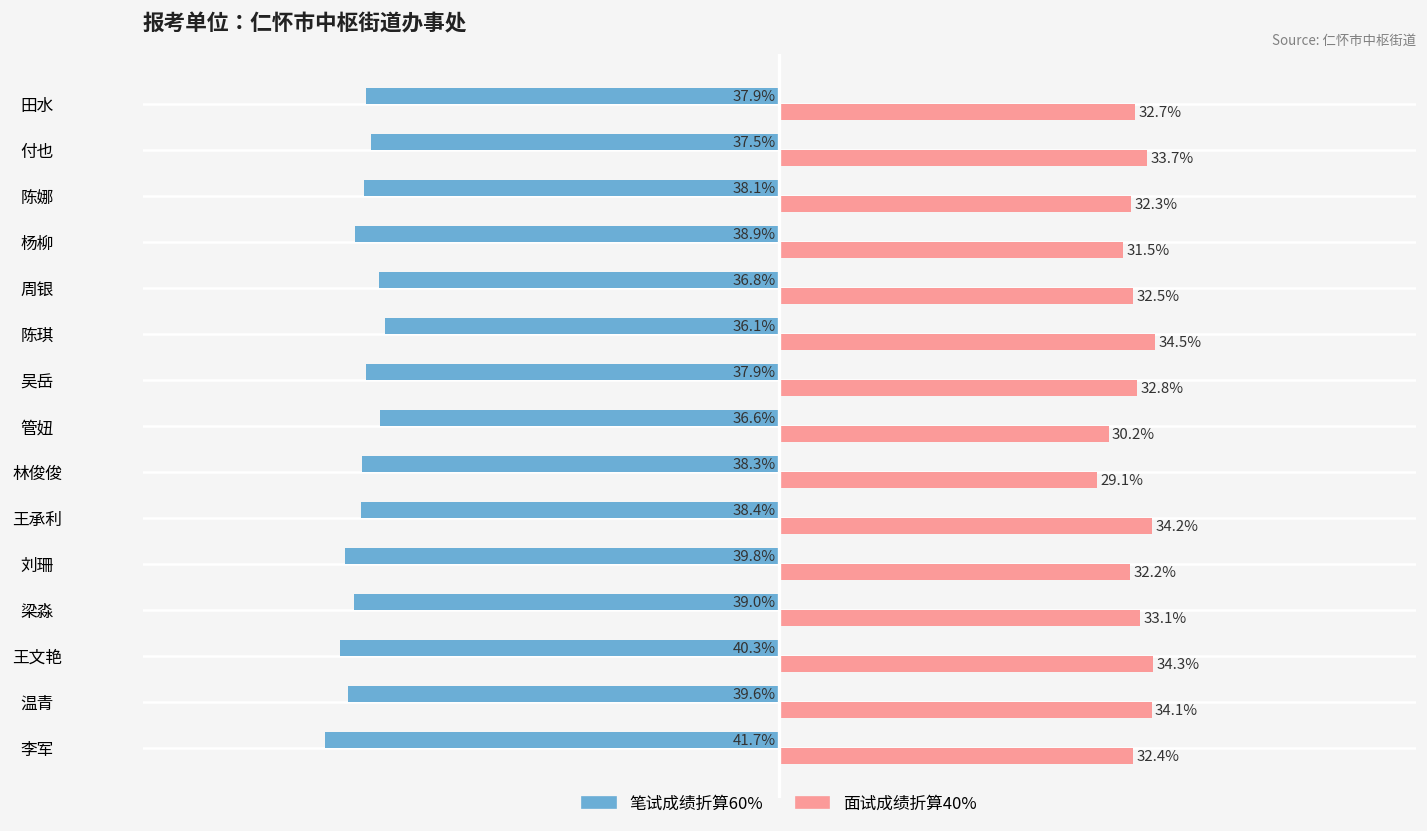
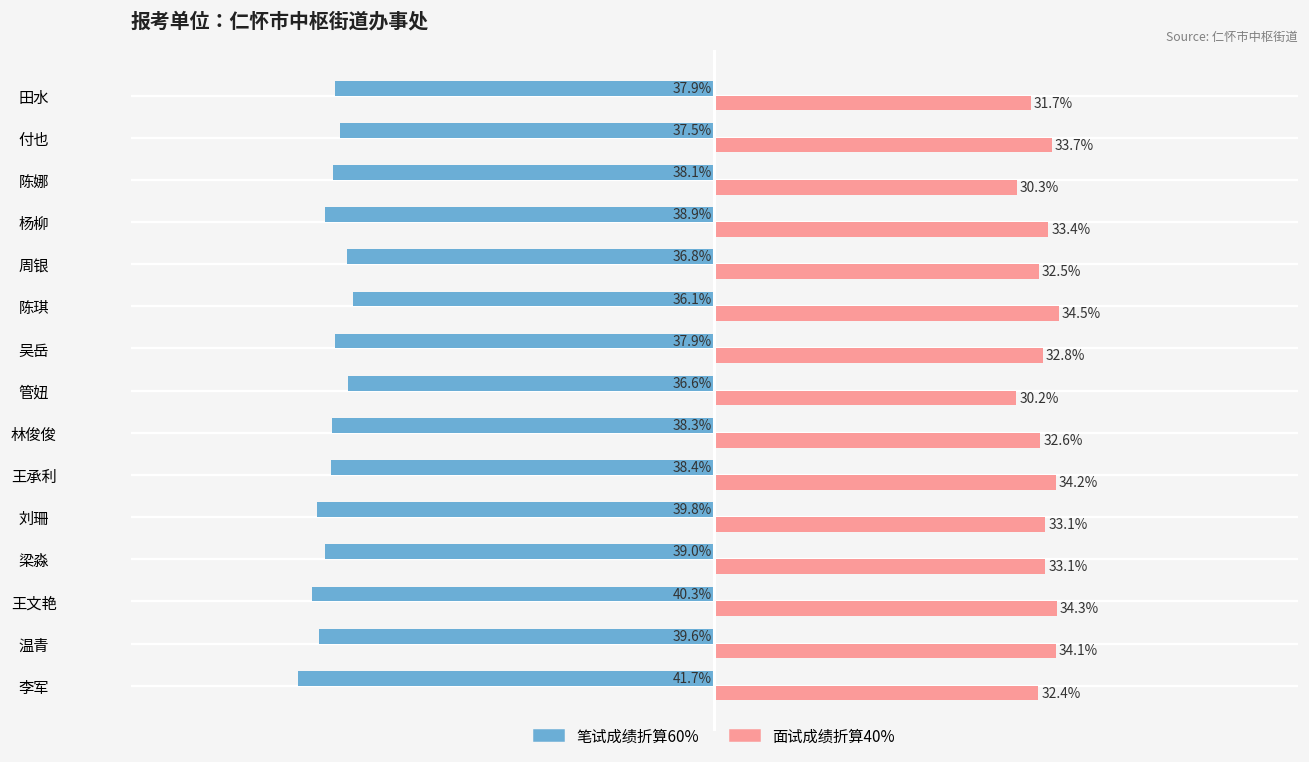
  {
    "面试成绩折算40%": {
-     "田水": "32.7%",
+     "田水": "31.7%",
      "付也": "33.7%",
-     "陈娜": "32.3%",
-     "杨柳": "31.5%",
+     "陈娜": "30.3%",
+     "杨柳": "33.4%",
      "周银": "32.5%",
      "陈琪": "34.5%",
      "吴岳": "32.8%",
      "管妞": "30.2%",
-     "林俊俊": "29.1%",
+     "林俊俊": "32.6%",
      "王承利": "34.2%",
-     "刘珊": "32.2%",
+     "刘珊": "33.1%",
      "梁淼": "33.1%",
      "王文艳": "34.3%",
      "温青": "34.1%",
      "李军": "32.4%"
    }
  }
